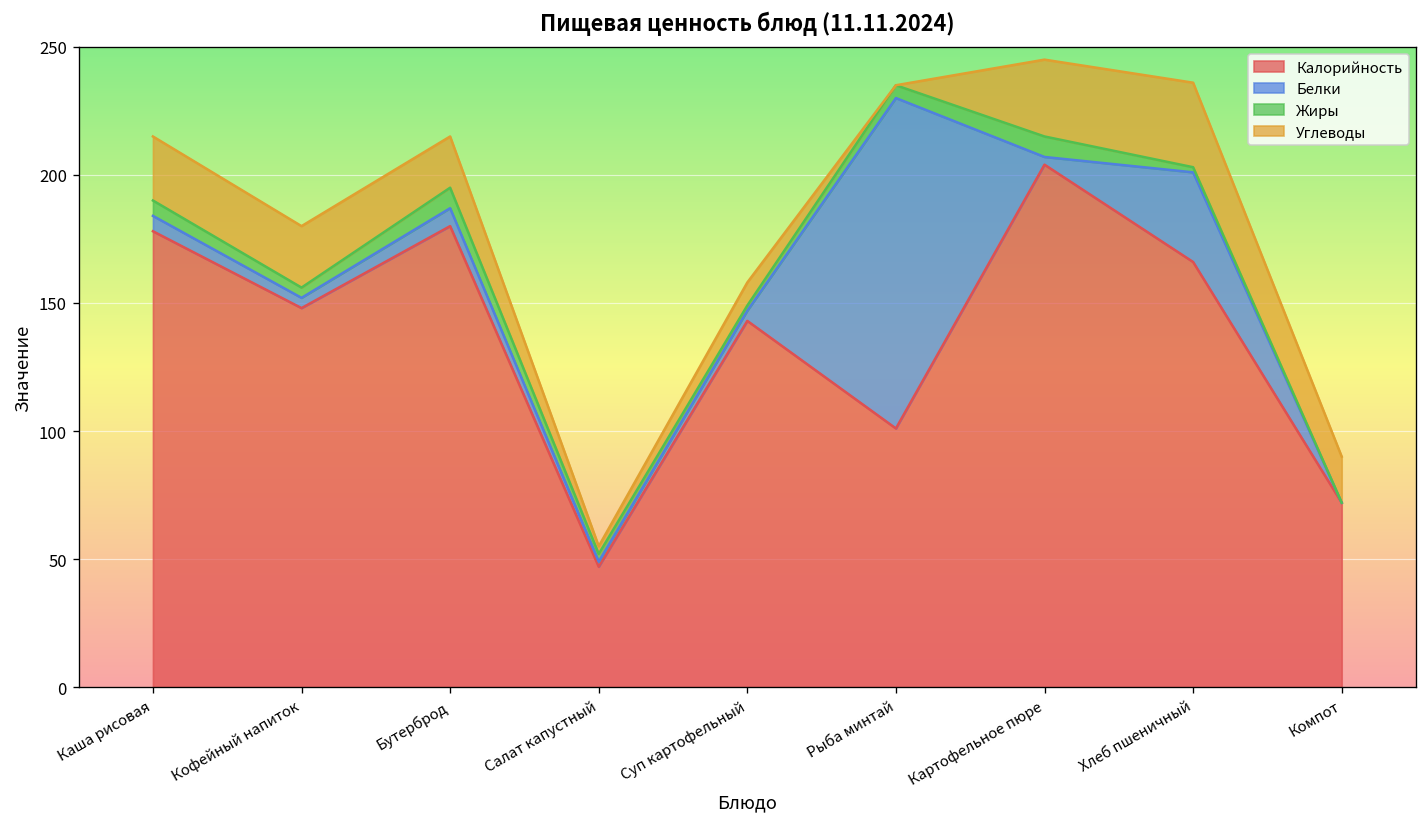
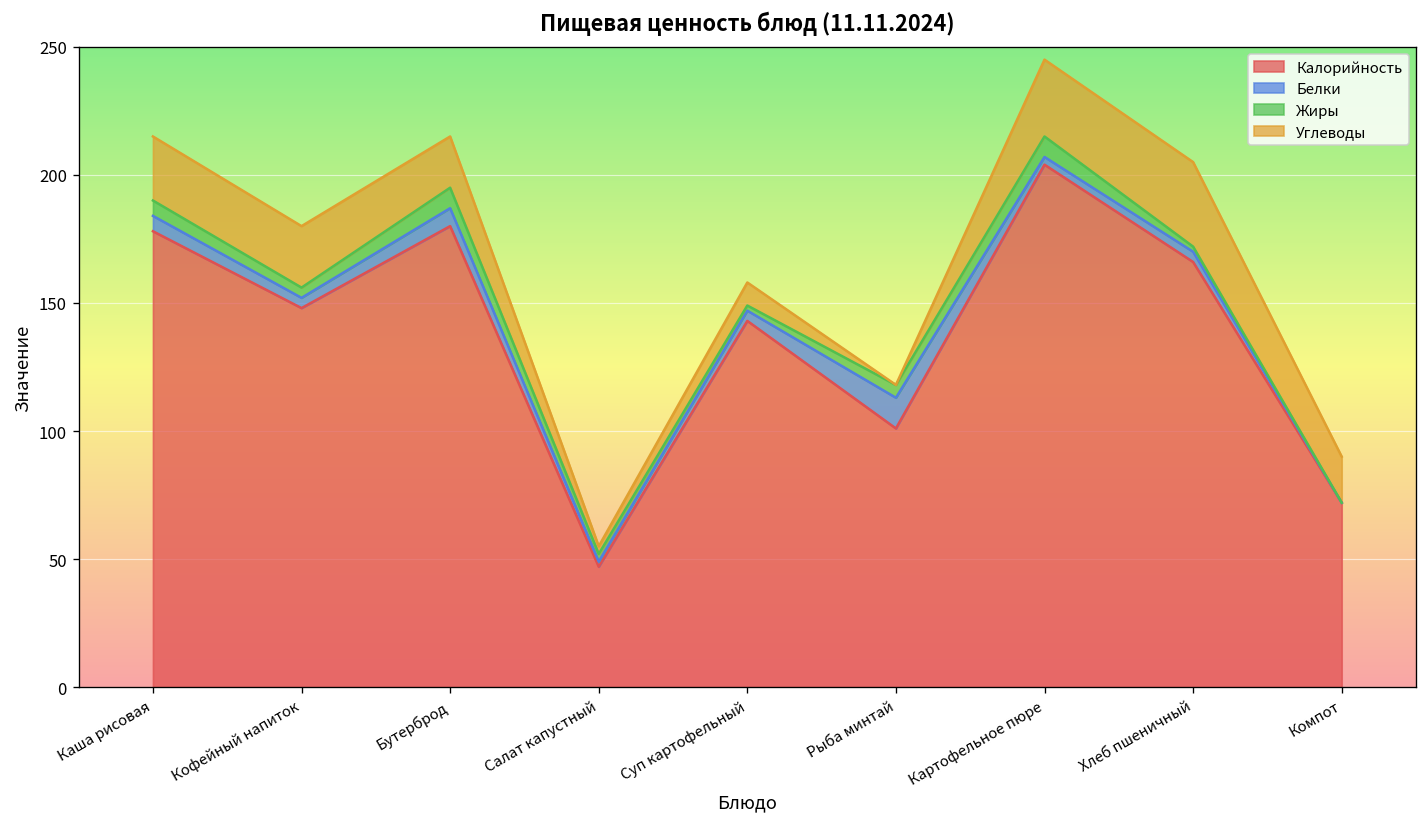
  {
    "Калорийность": {
      "Каша рисовая": 178,
      "Кофейный напиток": 148,
      "Бутерброд": 180,
      "Салат капустный": 47,
      "Суп картофельный": 143,
      "Рыба минтай": 101,
      "Картофельное пюре": 204,
      "Хлеб пшеничный": 166
    },
    "Белки": {
      "Каша рисовая": 6,
      "Кофейный напиток": 4,
      "Бутерброд": 7,
      "Салат капустный": 2,
      "Суп картофельный": 4,
-     "Рыба минтай": 129,
+     "Рыба минтай": 12,
      "Картофельное пюре": 3,
-     "Хлеб пшеничный": 35
+     "Хлеб пшеничный": 4
    },
    "Жиры": {
      "Каша рисовая": 6,
      "Кофейный напиток": 4,
      "Бутерброд": 8,
      "Салат капустный": 3,
      "Суп картофельный": 2,
      "Картофельное пюре": 8,
      "Хлеб пшеничный": 2
    },
    "Углеводы": {
      "Каша рисовая": 25,
      "Кофейный напиток": 24,
      "Бутерброд": 20,
      "Салат капустный": 3,
      "Суп картофельный": 9,
      "Картофельное пюре": 30,
      "Хлеб пшеничный": 33,
      "Компот": 18
    }
  }
